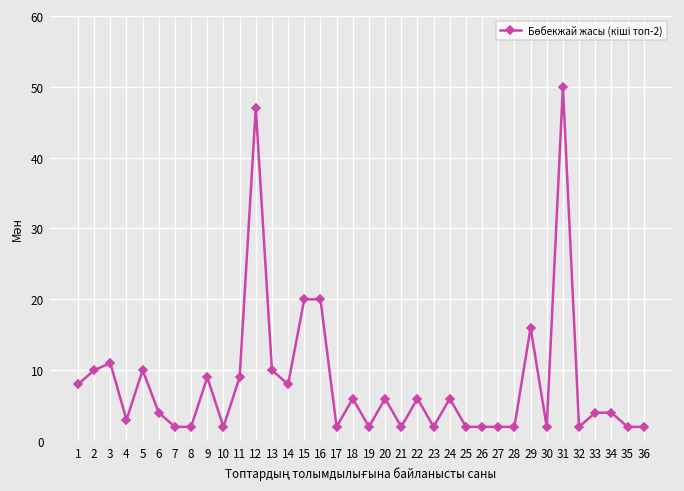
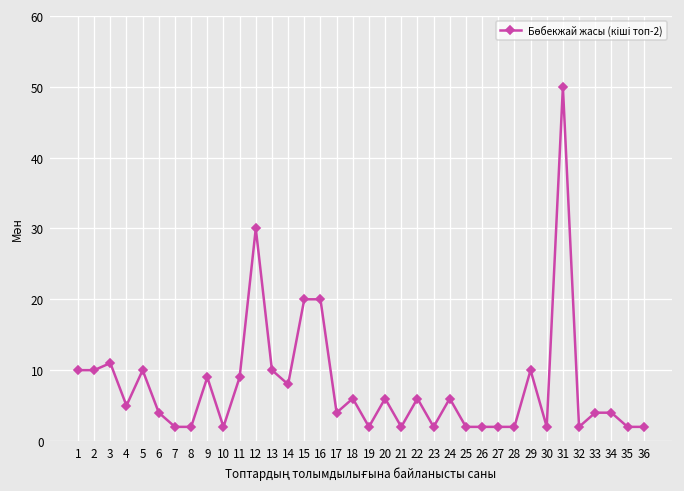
  {
-   "1": 8,
+   "1": 10,
    "2": 10,
    "3": 11,
-   "4": 3,
+   "4": 5,
    "5": 10,
    "6": 4,
    "7": 2,
    "8": 2,
    "9": 9,
    "10": 2,
    "11": 9,
-   "12": 47,
+   "12": 30,
    "13": 10,
    "14": 8,
    "15": 20,
    "16": 20,
-   "17": 2,
+   "17": 4,
    "18": 6,
    "19": 2,
    "20": 6,
    "21": 2,
    "22": 6,
    "23": 2,
    "24": 6,
    "25": 2,
    "26": 2,
    "27": 2,
    "28": 2,
-   "29": 16,
+   "29": 10,
    "30": 2,
    "31": 50,
    "32": 2,
    "33": 4,
    "34": 4,
    "35": 2,
    "36": 2
  }
